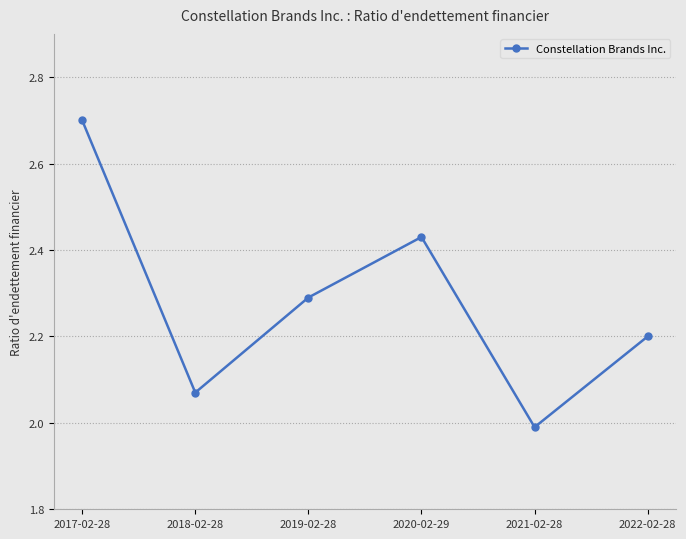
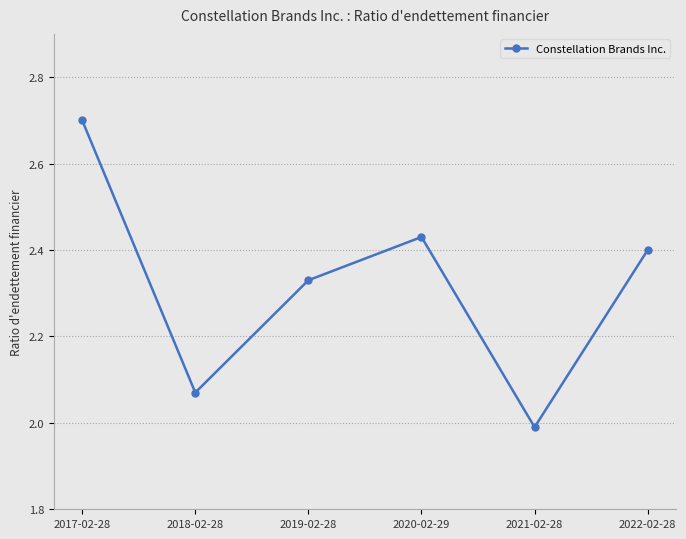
  {
    "2017-02-28": 2.70,
    "2018-02-28": 2.07,
-   "2019-02-28": 2.29,
+   "2019-02-28": 2.33,
    "2020-02-29": 2.43,
    "2021-02-28": 1.99,
-   "2022-02-28": 2.2
+   "2022-02-28": 2.4
  }
